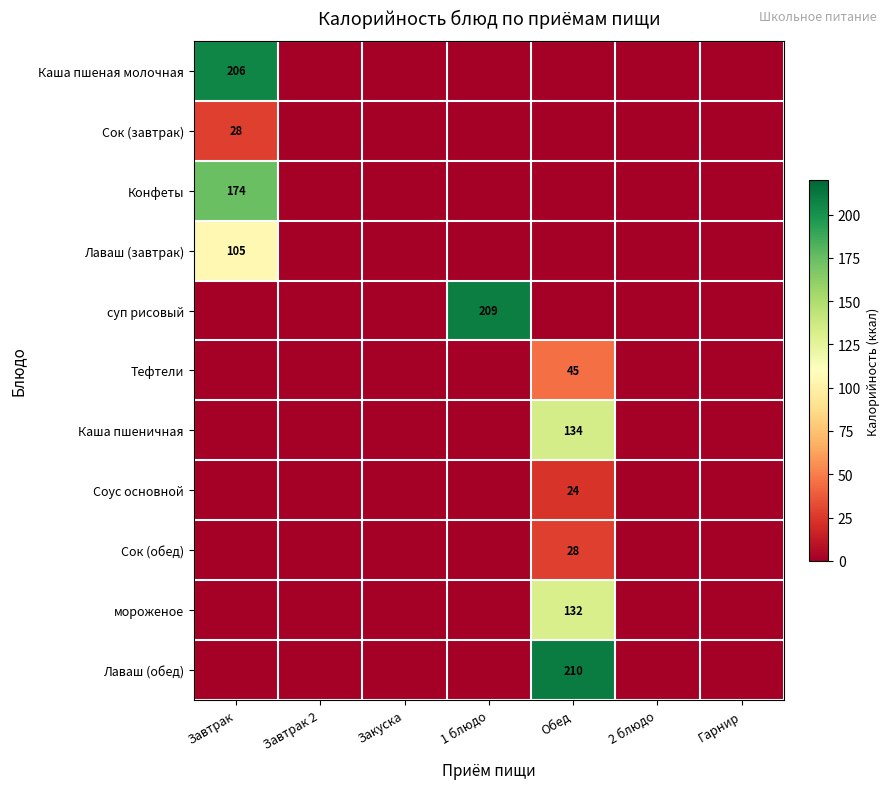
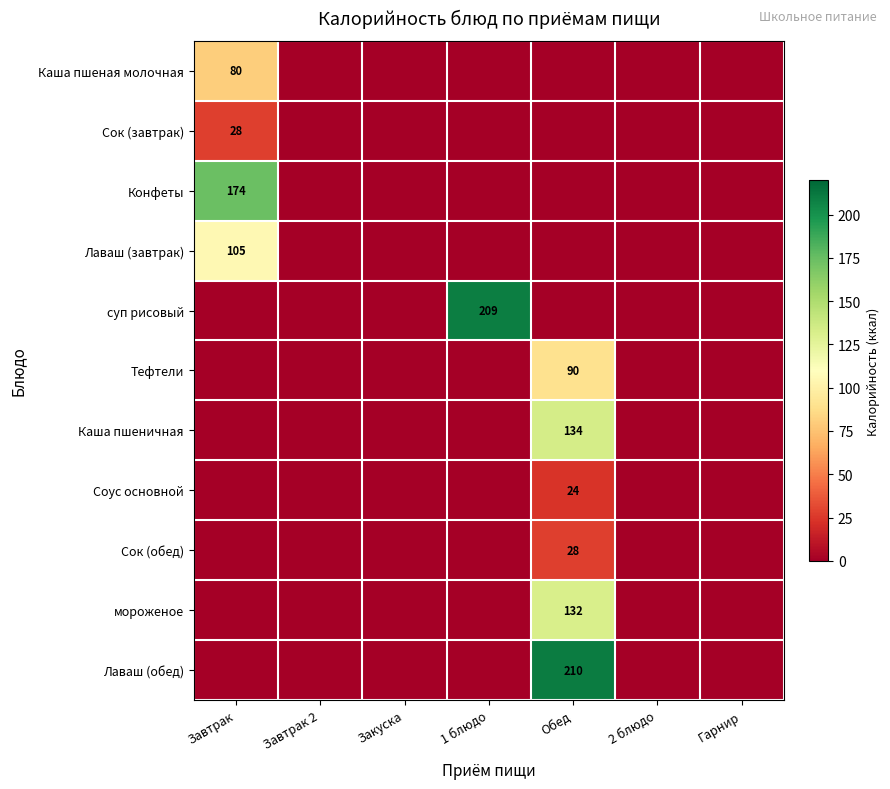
  {
    "Каша пшеная молочная": {
-     "Завтрак": 206
+     "Завтрак": 80
    },
    "Сок (завтрак)": {
      "Завтрак": 28
    },
    "Конфеты": {
      "Завтрак": 174
    },
    "Лаваш (завтрак)": {
      "Завтрак": 105
    },
    "суп рисовый": {
      "1 блюдо": 209
    },
    "Тефтели": {
-     "Обед": 45
+     "Обед": 90
    },
    "Каша пшеничная": {
      "Обед": 134
    },
    "Соус основной": {
      "Обед": 24
    },
    "Сок (обед)": {
      "Обед": 28
    },
    "мороженое": {
      "Обед": 132
    },
    "Лаваш (обед)": {
      "Обед": 210
    }
  }
